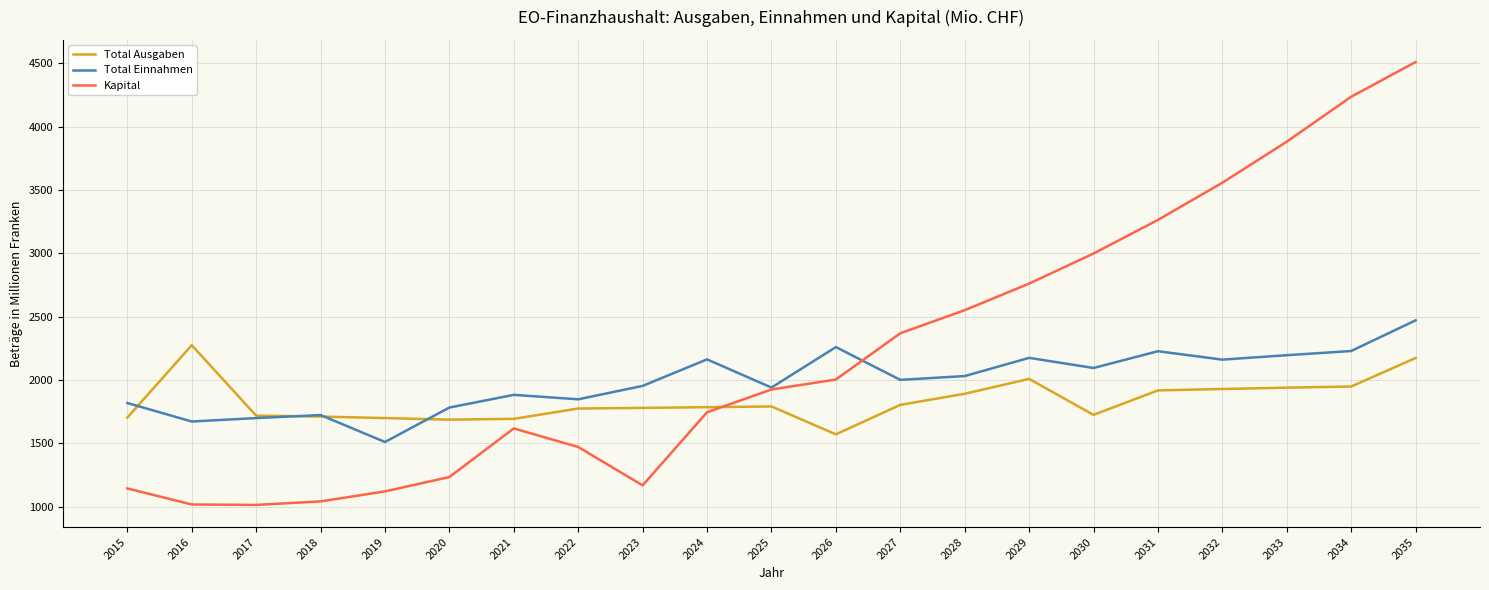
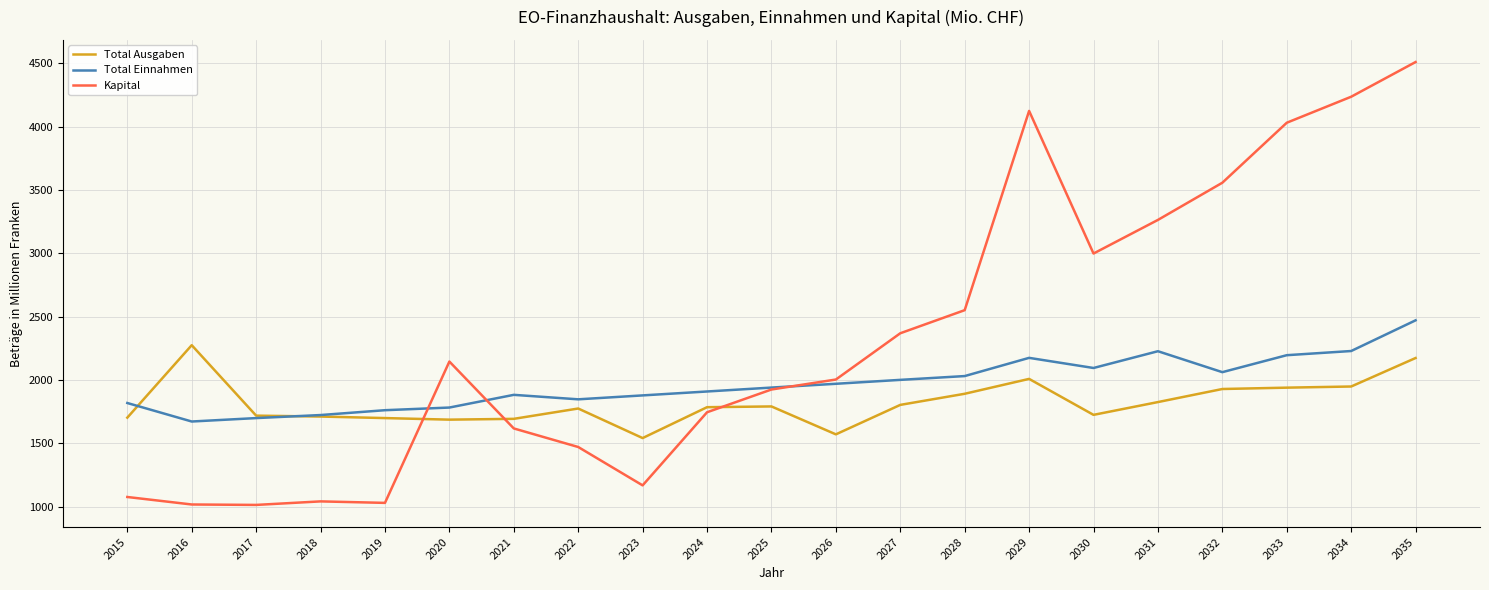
  {
    "Total Ausgaben": {
      "2015": 1700,
      "2016": 2270,
      "2019": 1700,
      "2020": 1690,
      "2021": 1690,
      "2022": 1770,
-     "2023": 1780,
+     "2023": 1540,
      "2024": 1780,
      "2025": 1790,
      "2026": 1570,
      "2027": 1800,
      "2028": 1890,
      "2029": 2010,
      "2030": 1720,
-     "2031": 1920,
+     "2031": 1830,
      "2032": 1930,
      "2033": 1940,
      "2034": 1950,
      "2035": 2170
    },
    "Total Einnahmen": {
      "2015": 1820,
      "2016": 1670,
-     "2019": 1510,
+     "2019": 1760,
      "2020": 1780,
      "2021": 1880,
      "2022": 1850,
-     "2023": 1950,
-     "2024": 2160,
-     "2026": 2260,
+     "2023": 1880,
+     "2024": 1910,
+     "2026": 1970,
      "2027": 2000,
      "2028": 2030,
      "2029": 2170,
      "2030": 2090,
      "2031": 2230,
-     "2032": 2160,
+     "2032": 2060,
      "2033": 2200,
      "2034": 2230,
      "2035": 2470
    },
    "Kapital": {
-     "2015": 1140,
+     "2015": 1080,
      "2016": 1020,
      "2017": 1010,
      "2018": 1040,
-     "2019": 1120,
-     "2020": 1230,
+     "2019": 1030,
+     "2020": 2150,
      "2021": 1620,
      "2022": 1470,
      "2023": 1170,
      "2024": 1740,
      "2026": 2000,
      "2027": 2370,
      "2028": 2550,
-     "2029": 2760,
+     "2029": 4120,
      "2030": 3000,
      "2031": 3260,
      "2032": 3560,
-     "2033": 3880,
+     "2033": 4030,
      "2034": 4230,
      "2035": 4510
    }
  }
